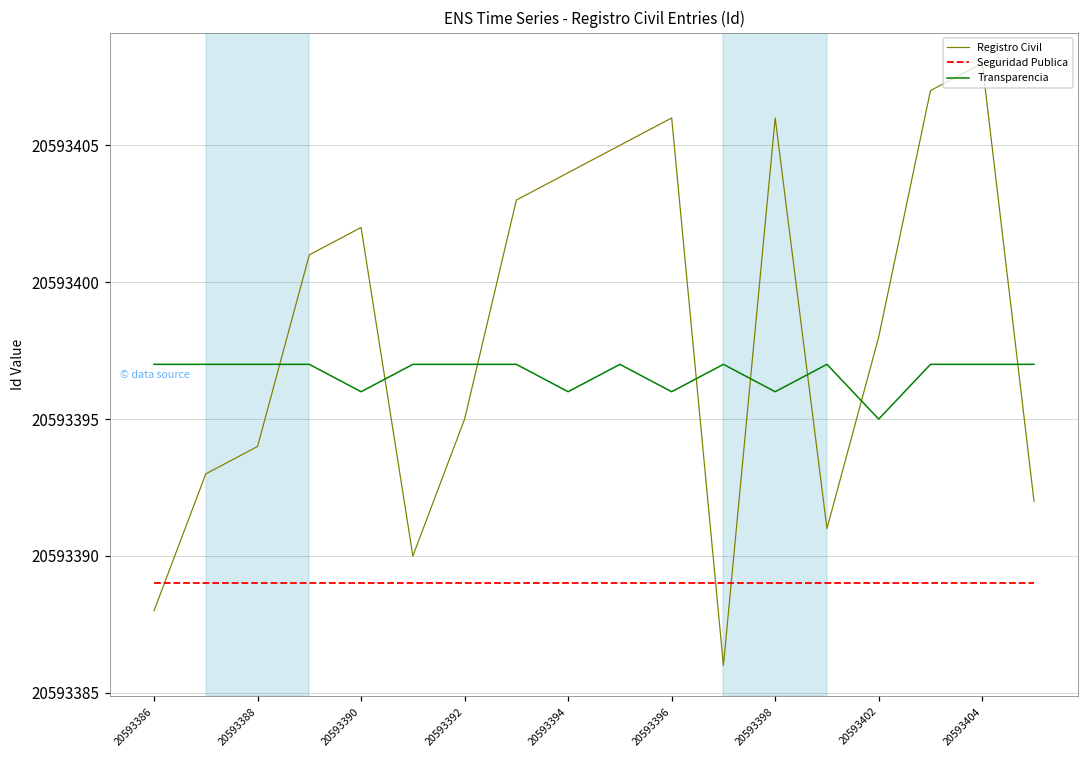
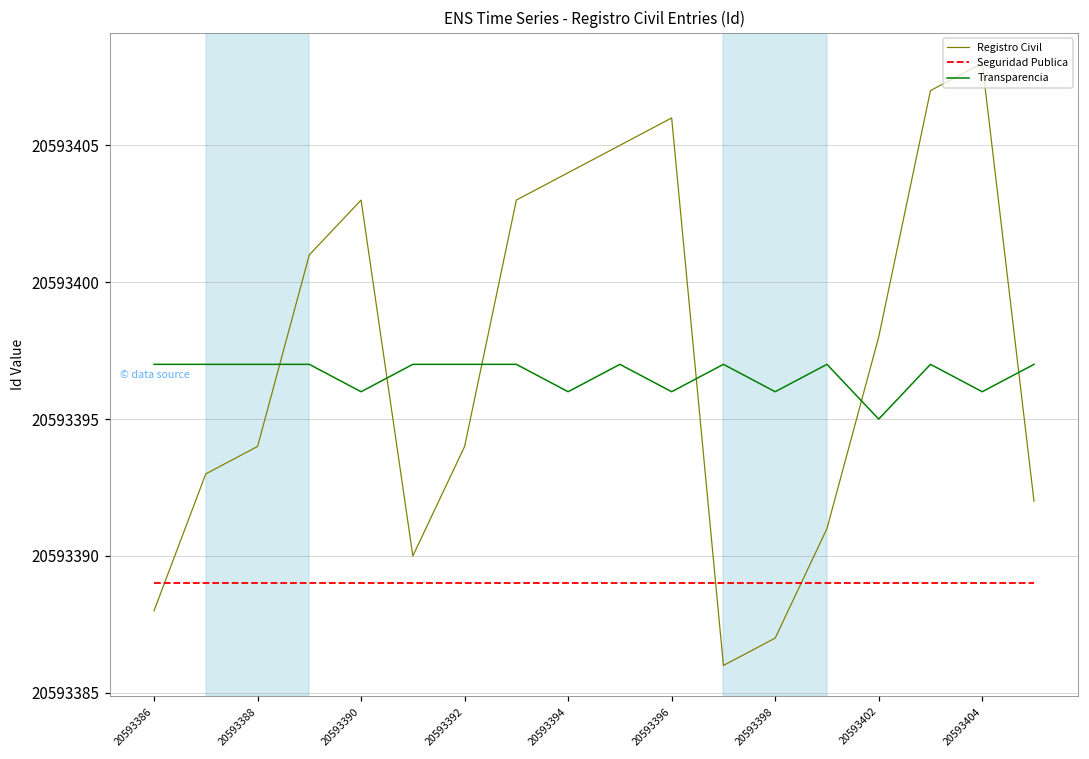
  {
    "Registro Civil": {
      "20593386": 20593388,
      "20593388": 20593394,
-     "20593390": 20593402,
-     "20593392": 20593395,
+     "20593390": 20593403,
+     "20593392": 20593394,
      "20593394": 20593404,
      "20593396": 20593406,
-     "20593398": 20593406,
+     "20593398": 20593387,
      "20593402": 20593398
    },
    "Seguridad Publica": {
      "20593386": 20593389,
      "20593388": 20593389,
      "20593390": 20593389,
      "20593392": 20593389,
      "20593394": 20593389,
      "20593396": 20593389,
      "20593398": 20593389,
      "20593402": 20593389,
      "20593404": 20593389
    },
    "Transparencia": {
      "20593386": 20593397,
      "20593388": 20593397,
      "20593390": 20593396,
      "20593392": 20593397,
      "20593394": 20593396,
      "20593396": 20593396,
      "20593398": 20593396,
      "20593402": 20593395,
-     "20593404": 20593397
+     "20593404": 20593396
    }
  }
